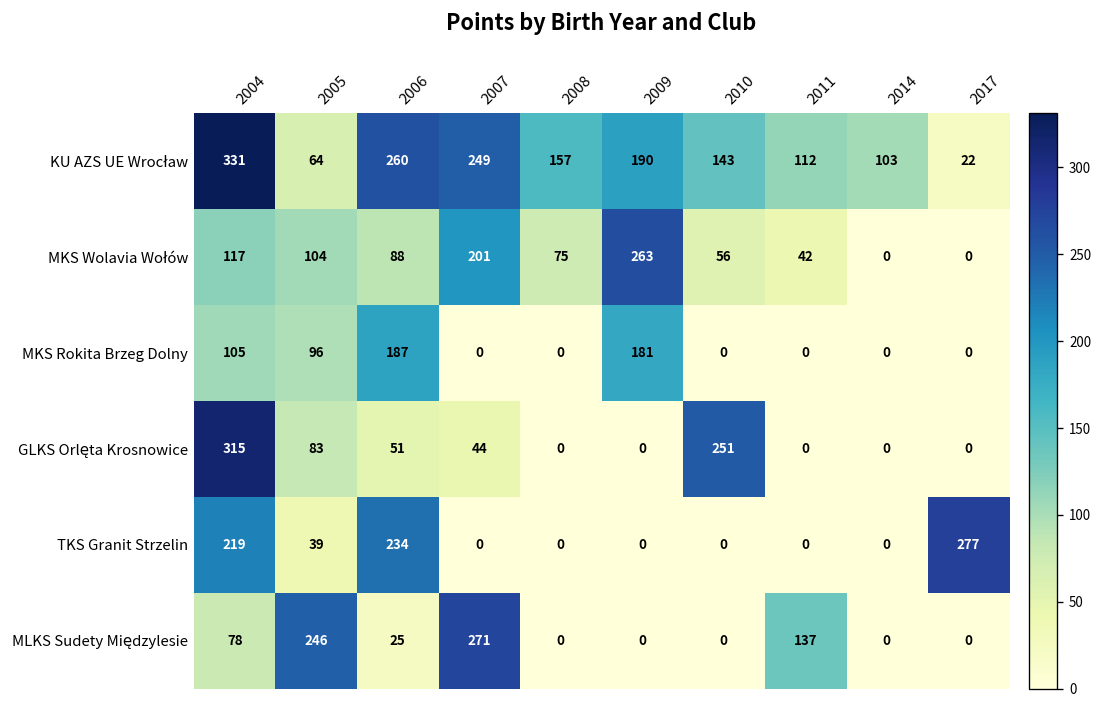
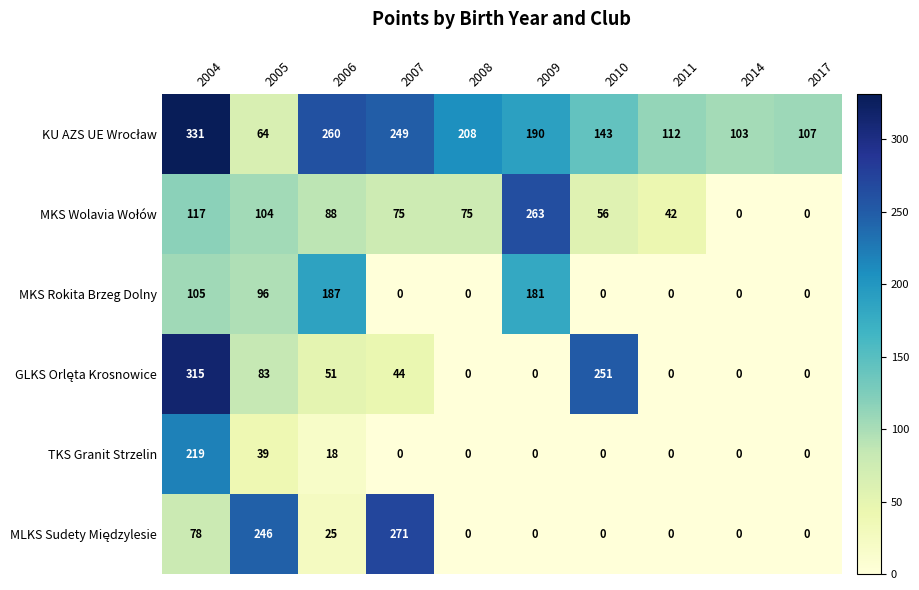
  {
    "KU AZS UE Wrocław": {
      "2004": 331,
      "2005": 64,
      "2006": 260,
      "2007": 249,
-     "2008": 157,
+     "2008": 208,
      "2009": 190,
      "2010": 143,
      "2011": 112,
      "2014": 103,
-     "2017": 22
+     "2017": 107
    },
    "MKS Wolavia Wołów": {
      "2004": 117,
      "2005": 104,
      "2006": 88,
-     "2007": 201,
+     "2007": 75,
      "2008": 75,
      "2009": 263,
      "2010": 56,
      "2011": 42,
      "2014": 0,
      "2017": 0
    },
    "MKS Rokita Brzeg Dolny": {
      "2004": 105,
      "2005": 96,
      "2006": 187,
      "2007": 0,
      "2008": 0,
      "2009": 181,
      "2010": 0,
      "2011": 0,
      "2014": 0,
      "2017": 0
    },
    "GLKS Orlęta Krosnowice": {
      "2004": 315,
      "2005": 83,
      "2006": 51,
      "2007": 44,
      "2008": 0,
      "2009": 0,
      "2010": 251,
      "2011": 0,
      "2014": 0,
      "2017": 0
    },
    "TKS Granit Strzelin": {
      "2004": 219,
      "2005": 39,
-     "2006": 234,
+     "2006": 18,
      "2007": 0,
      "2008": 0,
      "2009": 0,
      "2010": 0,
      "2011": 0,
      "2014": 0,
-     "2017": 277
+     "2017": 0
    },
    "MLKS Sudety Międzylesie": {
      "2004": 78,
      "2005": 246,
      "2006": 25,
      "2007": 271,
      "2008": 0,
      "2009": 0,
      "2010": 0,
-     "2011": 137,
+     "2011": 0,
      "2014": 0,
      "2017": 0
    }
  }
